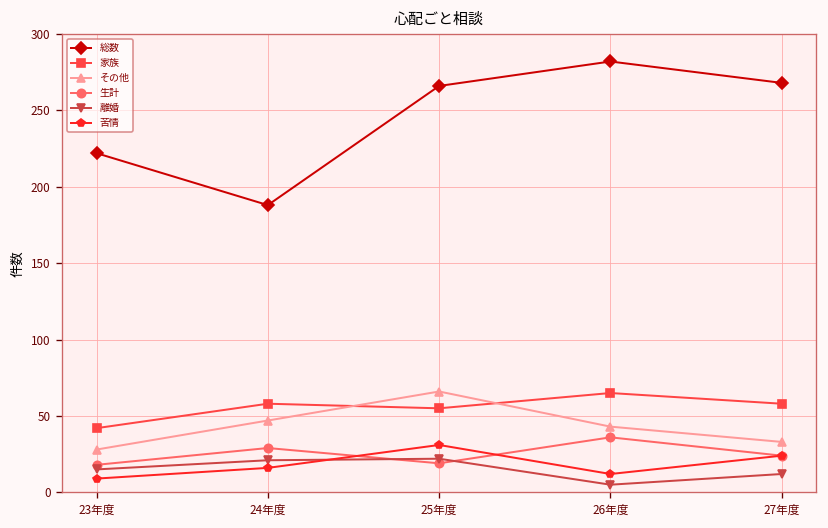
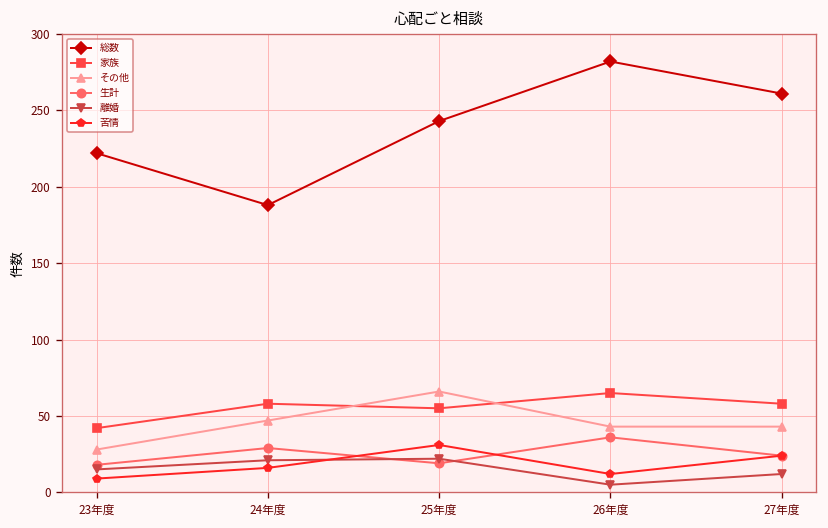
  {
    "総数": {
      "23年度": 222,
      "24年度": 188,
-     "25年度": 266,
+     "25年度": 243,
      "26年度": 282,
-     "27年度": 268
+     "27年度": 261
    },
    "その他": {
      "23年度": 28,
      "24年度": 47,
      "25年度": 66,
      "26年度": 43,
-     "27年度": 33
+     "27年度": 43
    }
  }
